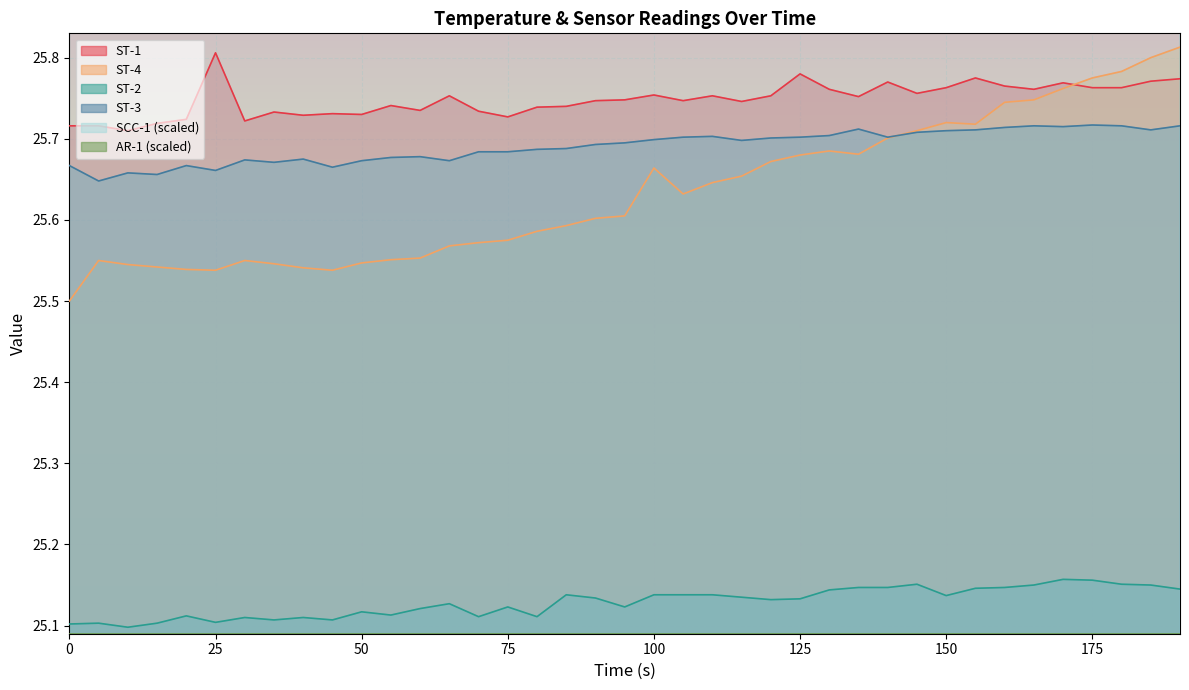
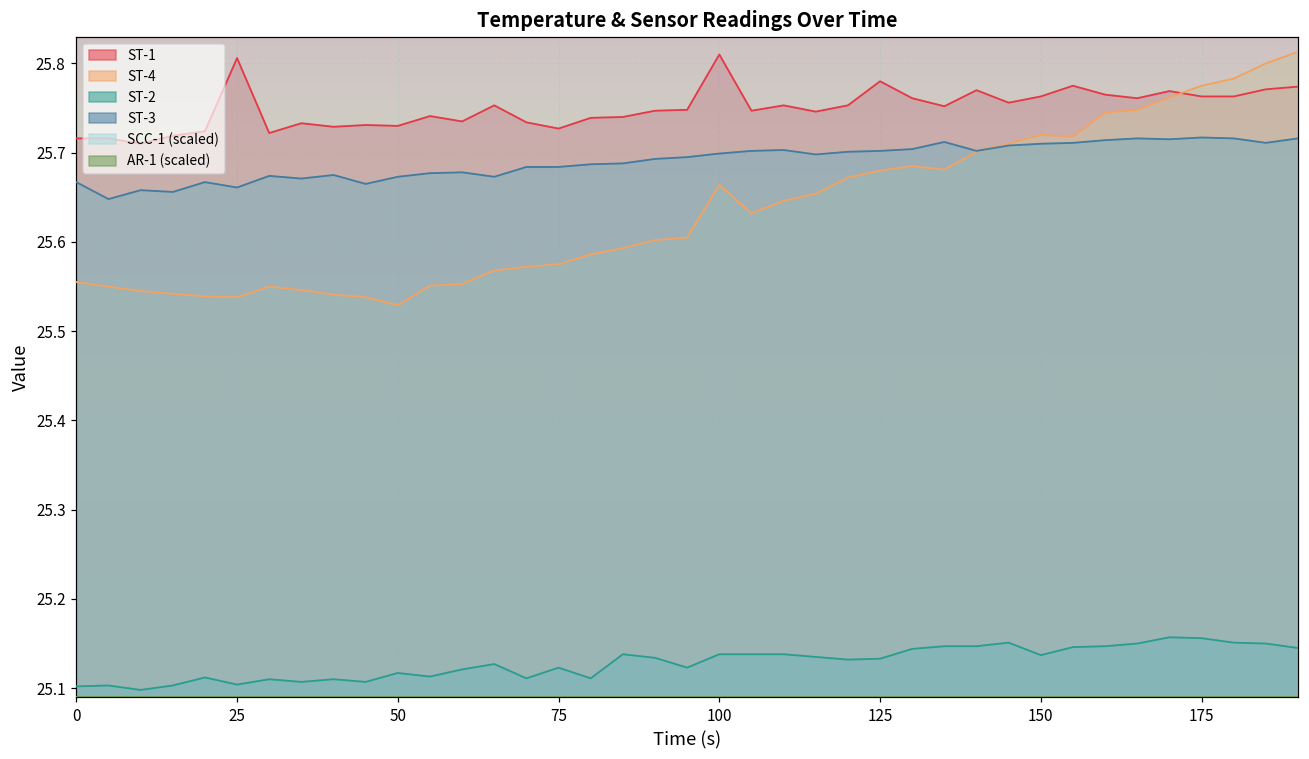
  {
    "ST-1": {
      "0": 25.72,
      "25": 25.81,
      "50": 25.73,
      "75": 25.73,
-     "100": 25.75,
+     "100": 25.81,
      "125": 25.78,
      "150": 25.76,
      "175": 25.76
    },
    "ST-4": {
-     "0": 25.50,
+     "0": 25.56,
      "25": 25.54,
-     "50": 25.55,
+     "50": 25.53,
      "75": 25.58,
      "100": 25.66,
      "125": 25.68,
      "150": 25.72,
      "175": 25.78
    },
    "AR-1 (scaled)": {
      "0": 25.09,
      "25": 25.09,
      "50": 25.09,
      "75": 25.09,
      "100": 25.09,
      "125": 25.09,
      "150": 25.09,
      "175": 25.09
    }
  }
